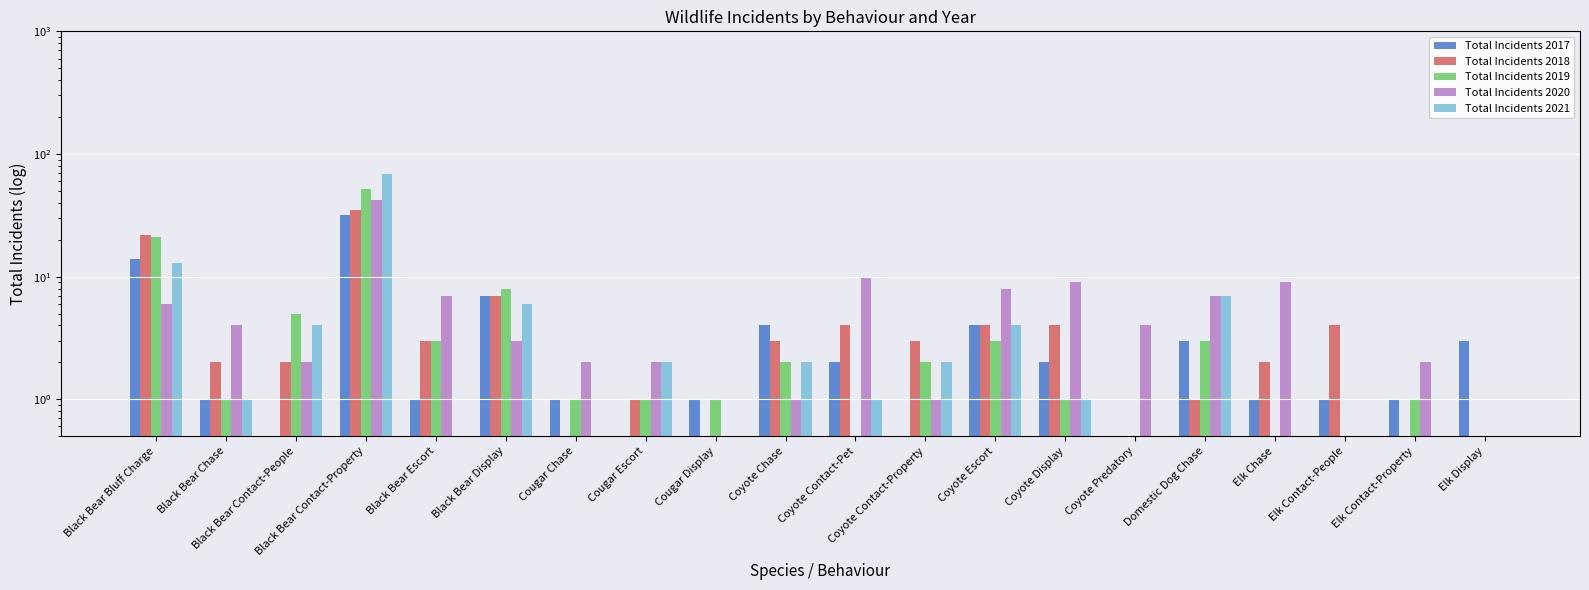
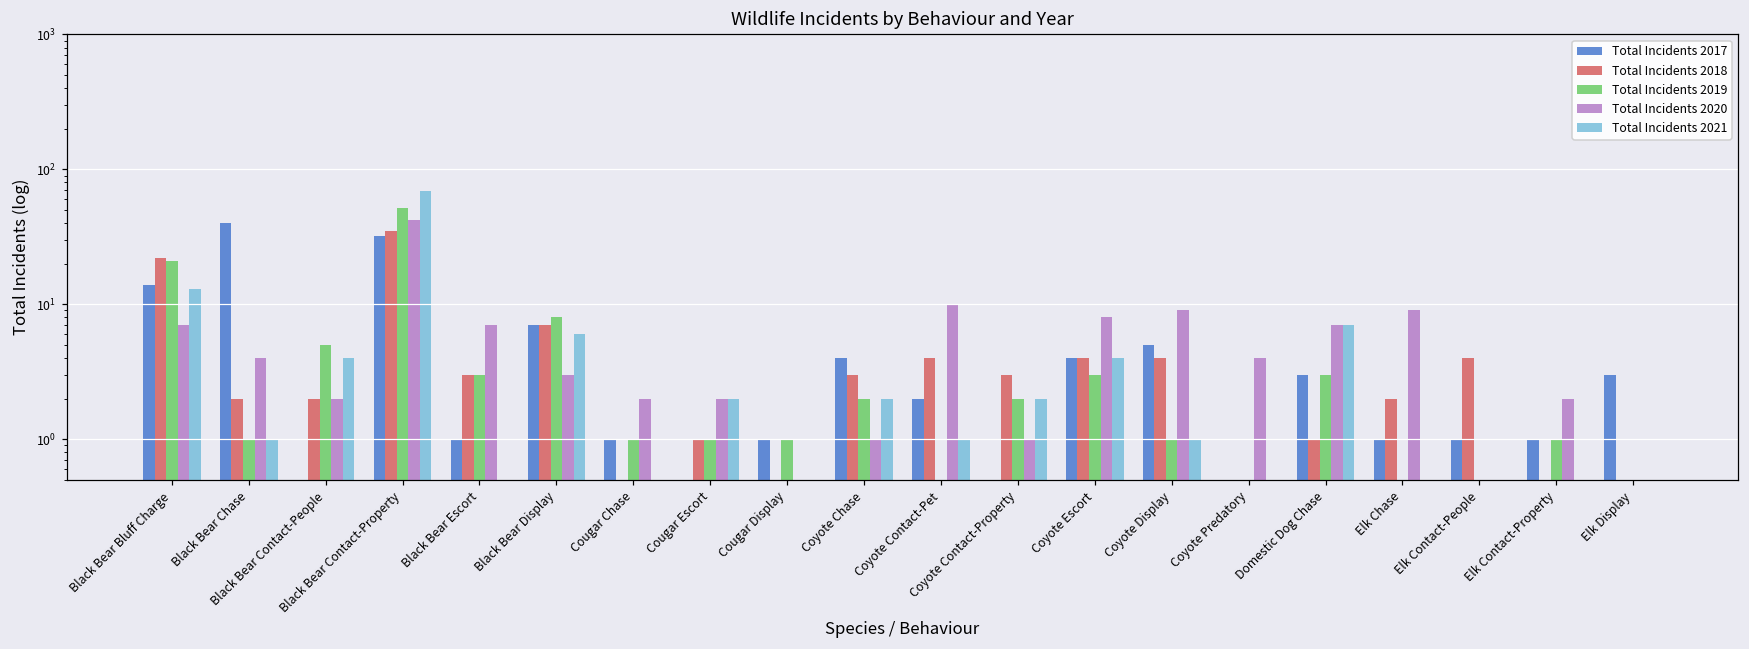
  {
    "Total Incidents 2017": {
      "Black Bear Bluff Charge": 14,
-     "Black Bear Chase": 1,
+     "Black Bear Chase": 40,
      "Black Bear Contact-People": 0.50,
      "Black Bear Contact-Property": 32,
      "Black Bear Escort": 1,
      "Black Bear Display": 7,
      "Cougar Chase": 1,
      "Cougar Escort": 0.50,
      "Cougar Display": 1,
      "Coyote Chase": 4,
      "Coyote Contact-Pet": 2,
      "Coyote Contact-Property": 0.50,
      "Coyote Escort": 4,
-     "Coyote Display": 2,
+     "Coyote Display": 5,
      "Coyote Predatory": 0.50,
      "Domestic Dog Chase": 3,
      "Elk Chase": 1,
      "Elk Contact-People": 1,
      "Elk Contact-Property": 1,
      "Elk Display": 3
    },
    "Total Incidents 2018": {
      "Black Bear Bluff Charge": 22,
      "Black Bear Chase": 2,
      "Black Bear Contact-People": 2,
      "Black Bear Contact-Property": 35,
      "Black Bear Escort": 3,
      "Black Bear Display": 7,
      "Cougar Chase": 0.50,
      "Cougar Escort": 1,
      "Cougar Display": 0.50,
      "Coyote Chase": 3,
      "Coyote Contact-Pet": 4,
      "Coyote Contact-Property": 3,
      "Coyote Escort": 4,
      "Coyote Display": 4,
      "Coyote Predatory": 0.50,
      "Domestic Dog Chase": 1,
      "Elk Chase": 2,
      "Elk Contact-People": 4,
      "Elk Contact-Property": 0.50,
      "Elk Display": 0.50
    },
    "Total Incidents 2019": {
      "Black Bear Bluff Charge": 21,
      "Black Bear Chase": 1,
      "Black Bear Contact-People": 5,
      "Black Bear Contact-Property": 52,
      "Black Bear Escort": 3,
      "Black Bear Display": 8,
      "Cougar Chase": 1,
      "Cougar Escort": 1,
      "Cougar Display": 1,
      "Coyote Chase": 2,
      "Coyote Contact-Pet": 0.50,
      "Coyote Contact-Property": 2,
      "Coyote Escort": 3,
      "Coyote Display": 1,
      "Coyote Predatory": 0.50,
      "Domestic Dog Chase": 3,
      "Elk Chase": 0.50,
      "Elk Contact-People": 0.50,
      "Elk Contact-Property": 1,
      "Elk Display": 0.50
    },
    "Total Incidents 2020": {
-     "Black Bear Bluff Charge": 6,
+     "Black Bear Bluff Charge": 7,
      "Black Bear Chase": 4,
      "Black Bear Contact-People": 2,
      "Black Bear Contact-Property": 42,
      "Black Bear Escort": 7,
      "Black Bear Display": 3,
      "Cougar Chase": 2,
      "Cougar Escort": 2,
      "Cougar Display": 0.50,
      "Coyote Chase": 1,
      "Coyote Contact-Pet": 10,
      "Coyote Contact-Property": 1,
      "Coyote Escort": 8,
      "Coyote Display": 9,
      "Coyote Predatory": 4,
      "Domestic Dog Chase": 7,
      "Elk Chase": 9,
      "Elk Contact-People": 0.50,
      "Elk Contact-Property": 2,
      "Elk Display": 0.50
    },
    "Total Incidents 2021": {
      "Black Bear Bluff Charge": 13,
      "Black Bear Chase": 1,
      "Black Bear Contact-People": 4,
      "Black Bear Contact-Property": 70,
      "Black Bear Escort": 0.50,
      "Black Bear Display": 6,
      "Cougar Chase": 0.50,
      "Cougar Escort": 2,
      "Cougar Display": 0.50,
      "Coyote Chase": 2,
      "Coyote Contact-Pet": 1,
      "Coyote Contact-Property": 2,
      "Coyote Escort": 4,
      "Coyote Display": 1,
      "Coyote Predatory": 0.50,
      "Domestic Dog Chase": 7,
      "Elk Chase": 0.50,
      "Elk Contact-People": 0.50,
      "Elk Contact-Property": 0.50,
      "Elk Display": 0.50
    }
  }
